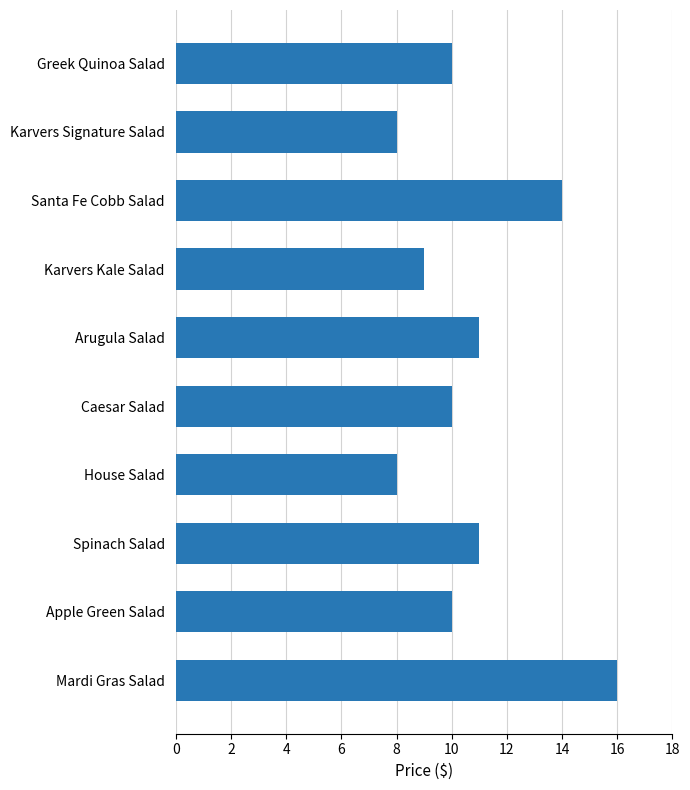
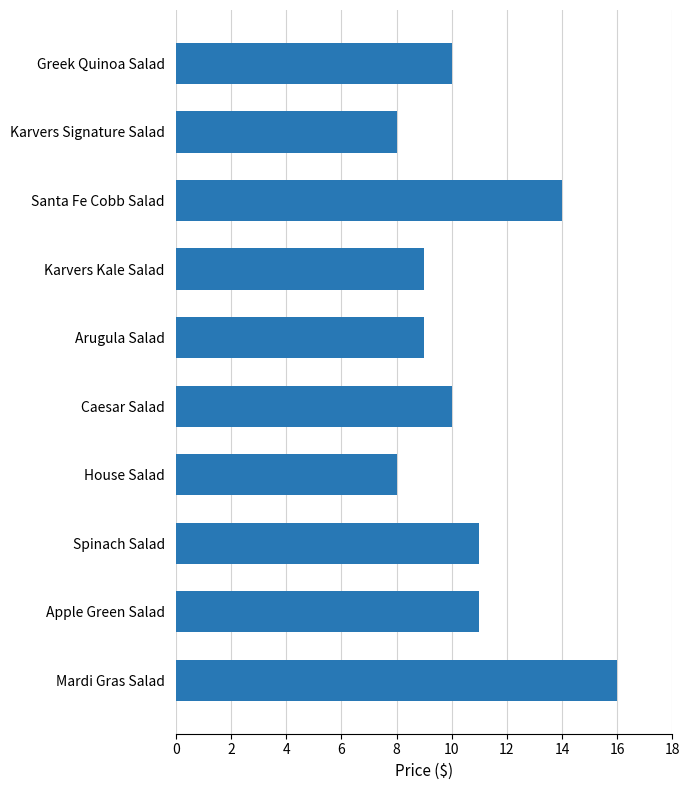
  {
    "Greek Quinoa Salad": 10,
    "Karvers Signature Salad": 8,
    "Santa Fe Cobb Salad": 14,
    "Karvers Kale Salad": 9,
-   "Arugula Salad": 11,
+   "Arugula Salad": 9,
    "Caesar Salad": 10,
    "House Salad": 8,
    "Spinach Salad": 11,
-   "Apple Green Salad": 10,
+   "Apple Green Salad": 11,
    "Mardi Gras Salad": 16
  }
